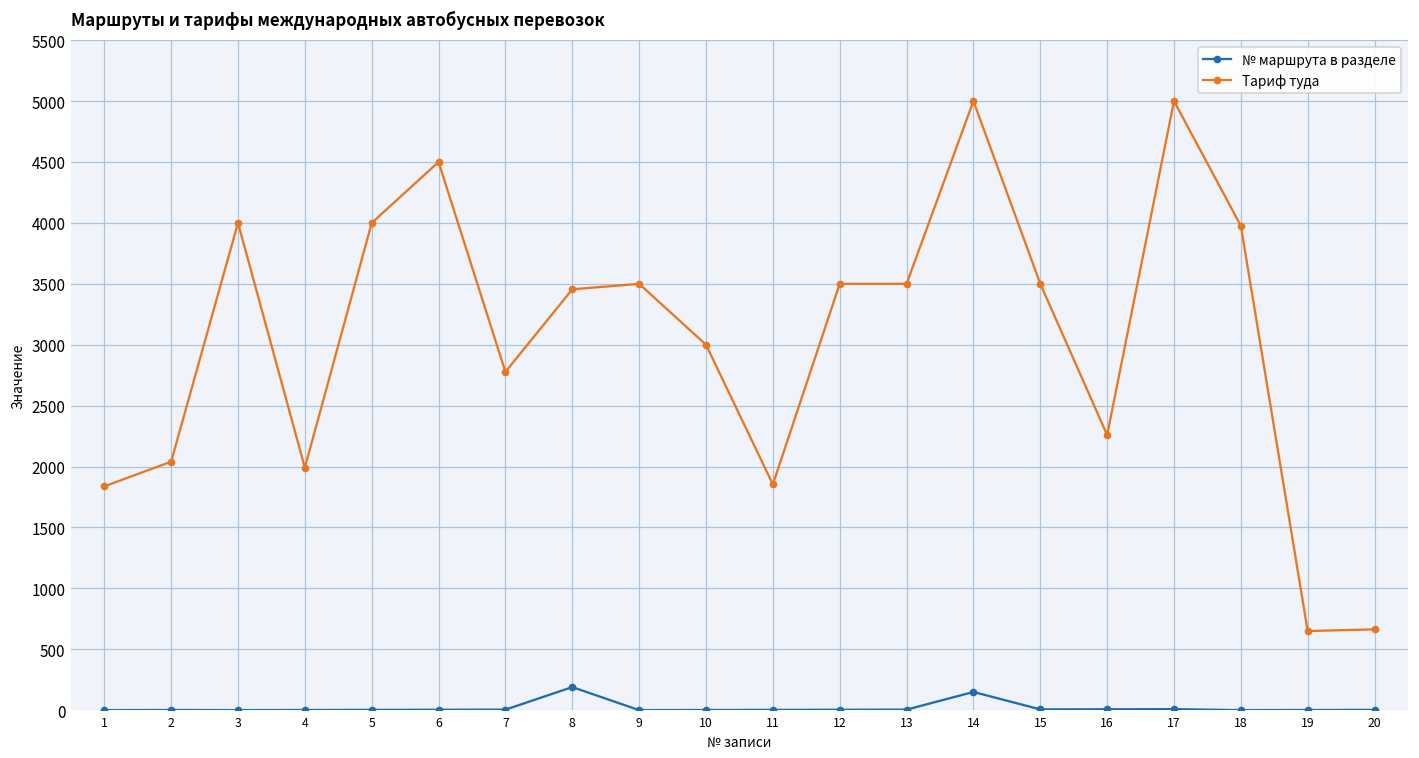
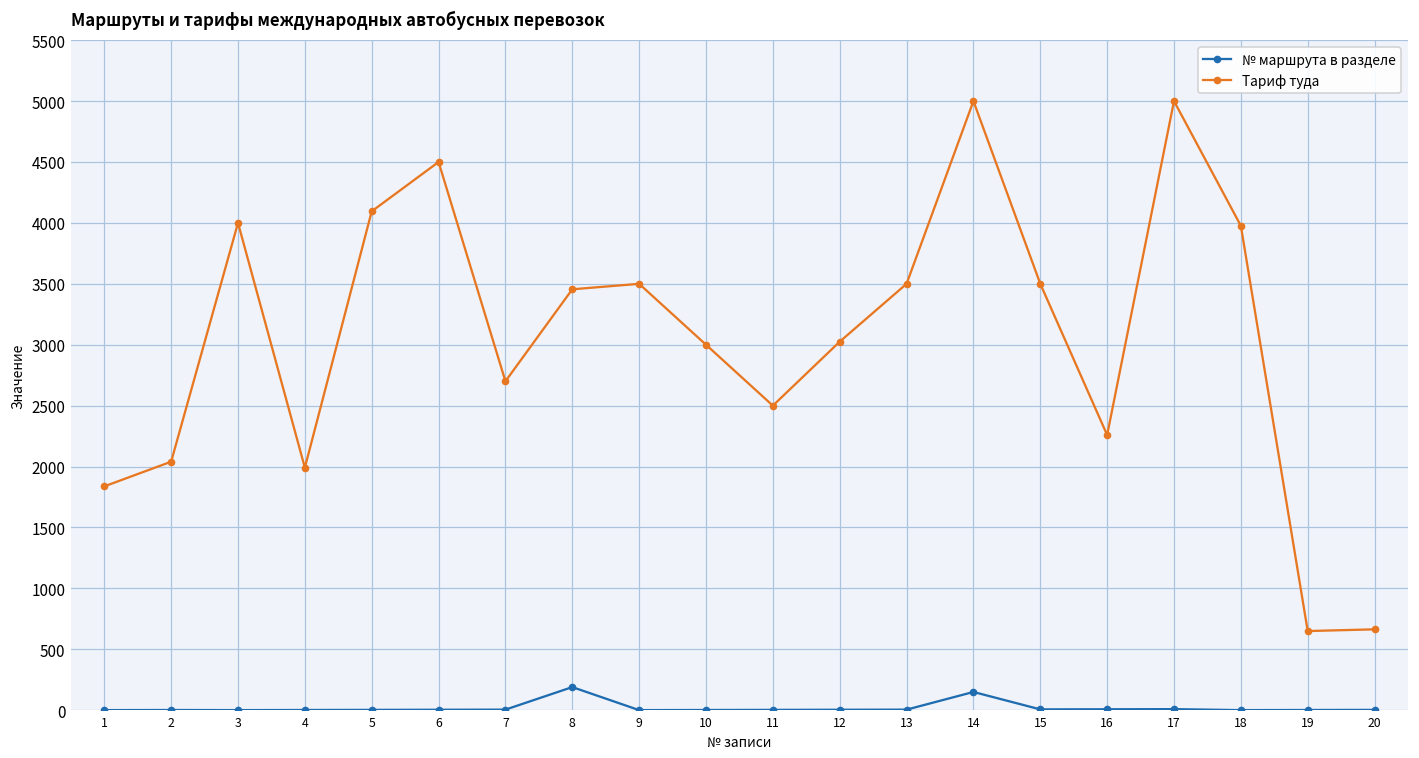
  {
    "№ маршрута в разделе": {
      "1": 0,
      "2": 0,
      "3": 0,
      "4": 0,
      "5": 0,
      "6": 0,
      "7": 10,
      "8": 190,
      "9": 0,
      "10": 0,
      "11": 0,
      "12": 0,
      "13": 10,
      "14": 150,
      "15": 10,
      "16": 10,
      "17": 10,
      "18": 0,
      "19": 0,
      "20": 0
    },
    "Тариф туда": {
      "1": 1840,
      "2": 2040,
      "3": 4000,
      "4": 1990,
-     "5": 4000,
+     "5": 4100,
      "6": 4500,
-     "7": 2780,
+     "7": 2700,
      "8": 3460,
      "9": 3500,
      "10": 3000,
-     "11": 1850,
-     "12": 3500,
+     "11": 2500,
+     "12": 3030,
      "13": 3500,
      "14": 5000,
      "15": 3500,
      "16": 2260,
      "17": 5000,
      "18": 3980,
      "19": 650,
      "20": 660
    }
  }
